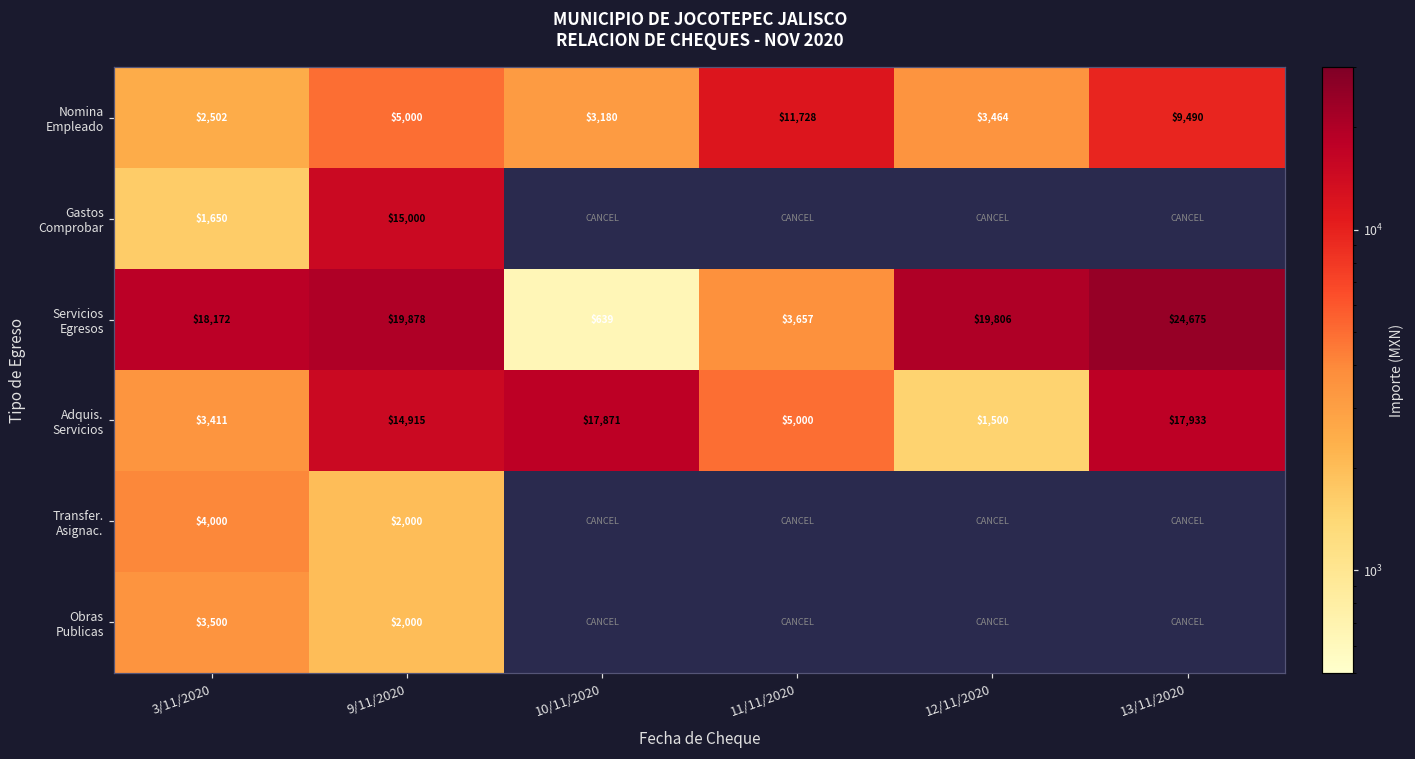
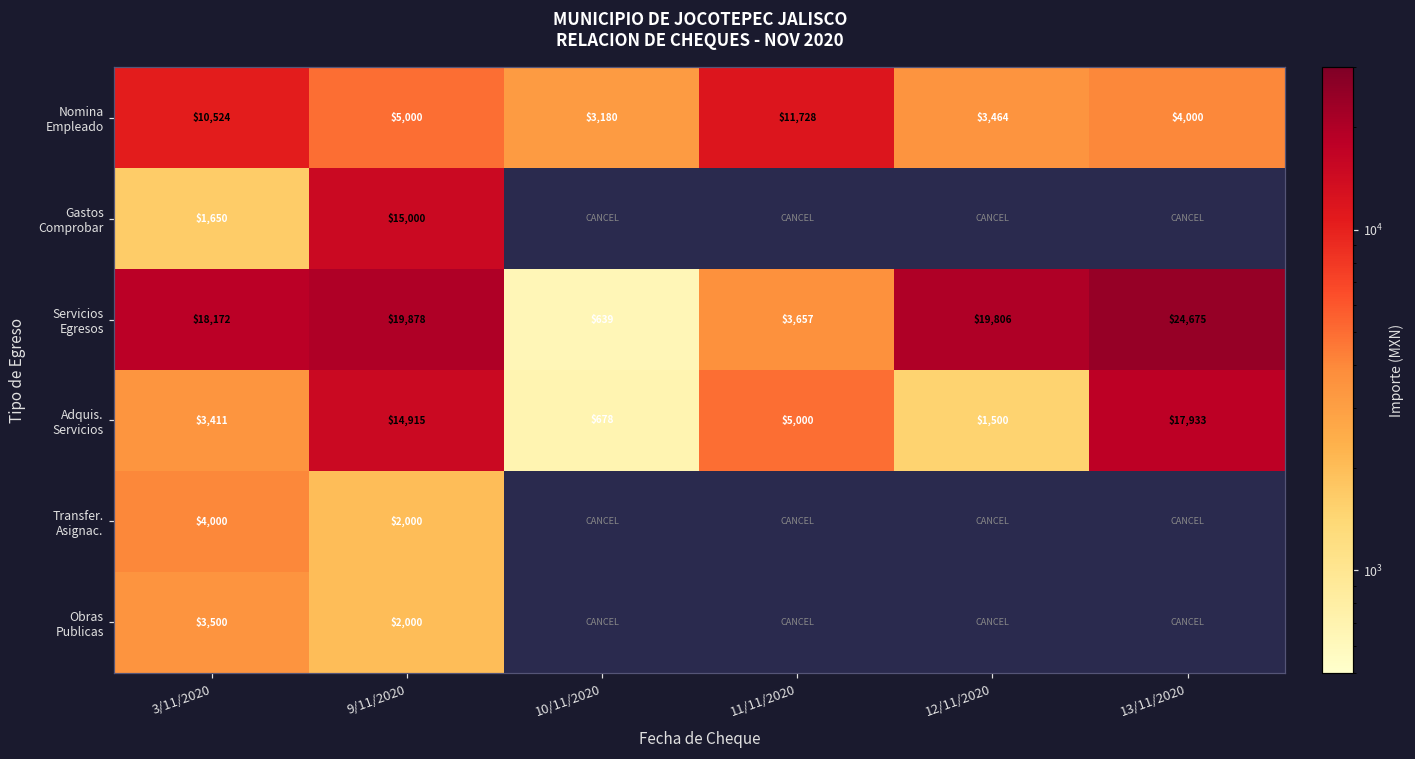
  {
    "Nomina Empleado": {
-     "3/11/2020": "$2,502",
+     "3/11/2020": "$10,524",
      "9/11/2020": "$5,000",
      "10/11/2020": "$3,180",
      "11/11/2020": "$11,728",
      "12/11/2020": "$3,464",
-     "13/11/2020": "$9,490"
+     "13/11/2020": "$4,000"
    },
    "Gastos Comprobar": {
      "3/11/2020": "$1,650",
      "9/11/2020": "$15,000"
    },
    "Servicios Egresos": {
      "3/11/2020": "$18,172",
      "9/11/2020": "$19,878",
      "10/11/2020": "$639",
      "11/11/2020": "$3,657",
      "12/11/2020": "$19,806",
      "13/11/2020": "$24,675"
    },
    "Adquis. Servicios": {
      "3/11/2020": "$3,411",
      "9/11/2020": "$14,915",
-     "10/11/2020": "$17,871",
+     "10/11/2020": "$678",
      "11/11/2020": "$5,000",
      "12/11/2020": "$1,500",
      "13/11/2020": "$17,933"
    },
    "Transfer. Asignac.": {
      "3/11/2020": "$4,000",
      "9/11/2020": "$2,000"
    },
    "Obras Publicas": {
      "3/11/2020": "$3,500",
      "9/11/2020": "$2,000"
    }
  }
